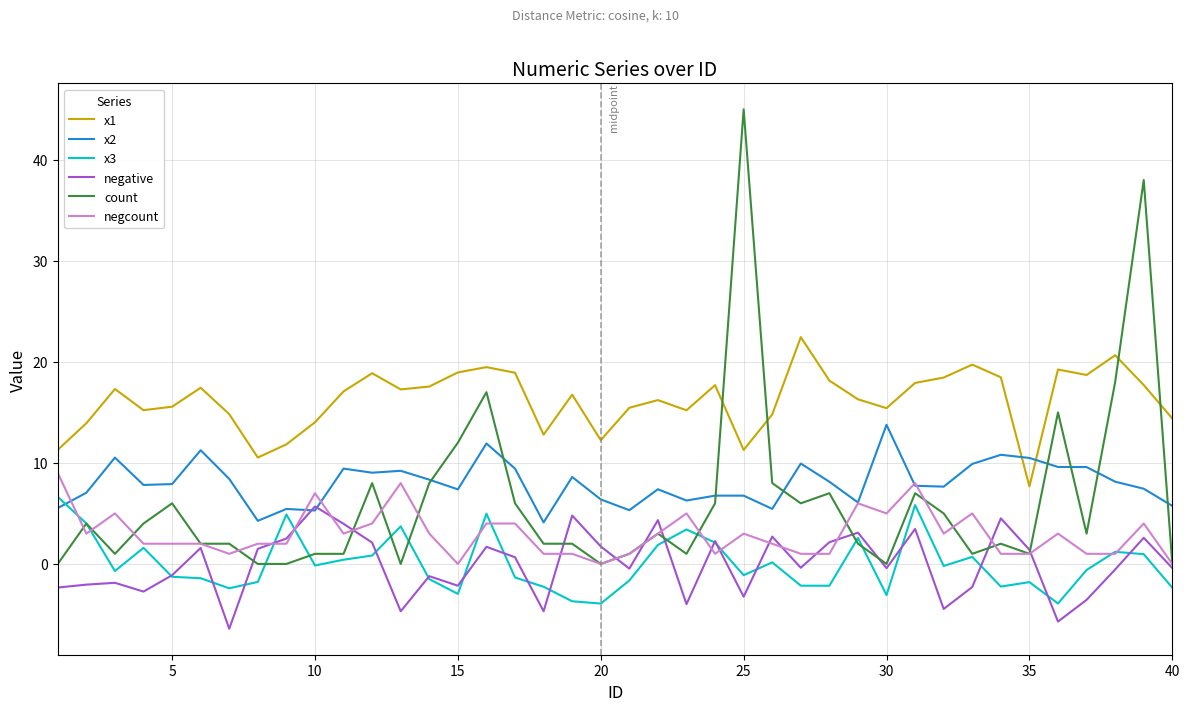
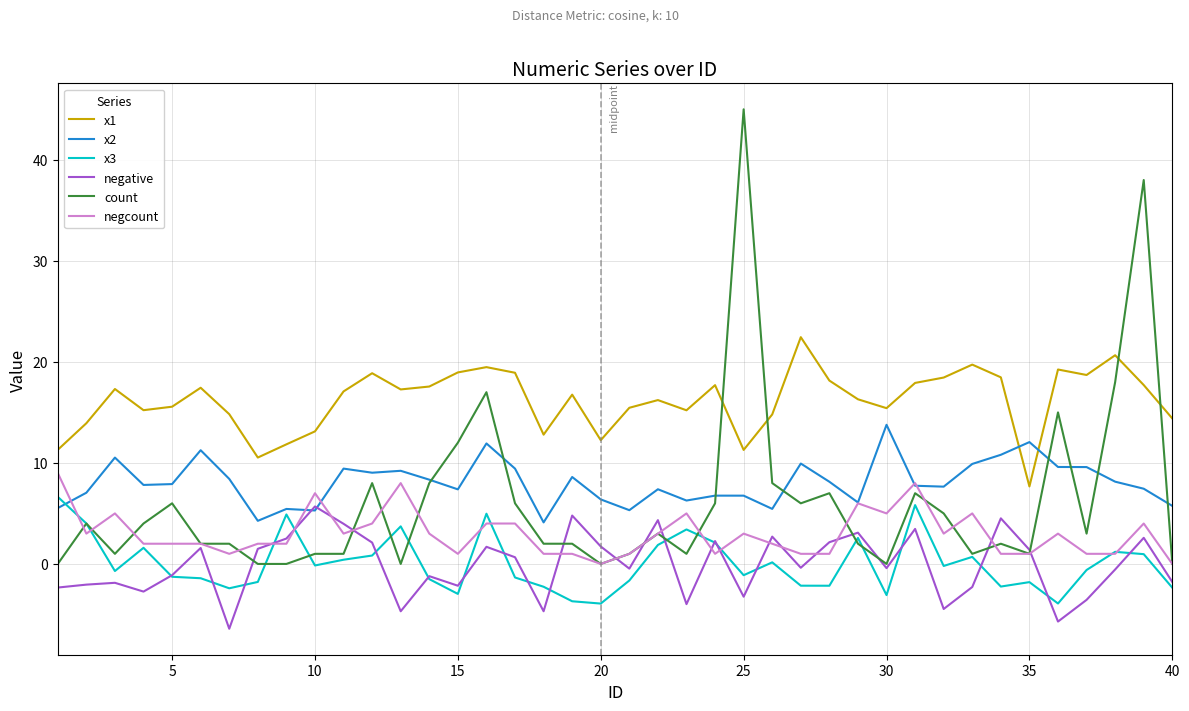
  {
    "x1": {
      "5": 15.6,
-     "10": 14.0,
+     "10": 13.1,
      "15": 19.0,
      "20": 12.2,
      "25": 11.3,
      "30": 15.4,
      "35": 7.7,
      "40": 14.4
    },
    "x2": {
      "5": 7.9,
      "10": 5.3,
      "15": 7.4,
      "20": 6.4,
      "25": 6.8,
      "30": 13.8,
-     "35": 10.5,
+     "35": 12.1,
      "40": 5.7
    },
    "x3": {
      "10": -0.2,
      "15": -3.0,
      "20": -3.9,
      "25": -1.1,
      "30": -3.1,
      "35": -1.8,
      "40": -2.4
    },
    "negative": {
      "10": 5.7,
      "15": -2.2,
      "20": 1.7,
      "25": -3.2,
      "30": -0.4,
      "35": 1.4,
-     "40": -0.4
+     "40": -1.8
    },
    "count": {
      "5": 6.0,
      "10": 1.0,
      "15": 12.0,
      "25": 45.0,
      "30": 0.0
    },
    "negcount": {
      "5": 2,
      "10": 7,
-     "15": 0,
+     "15": 1,
      "25": 3,
      "30": 5
    }
  }
